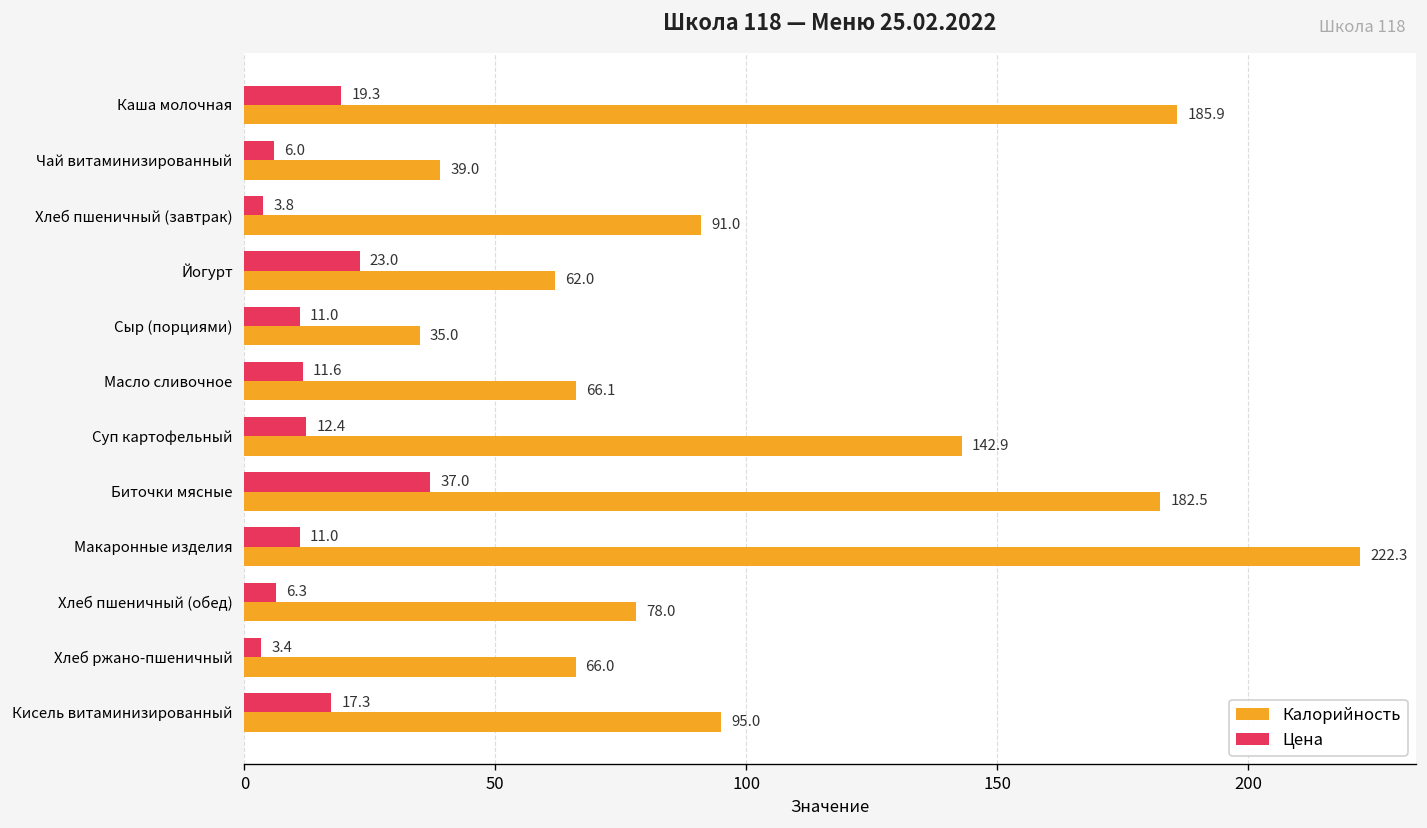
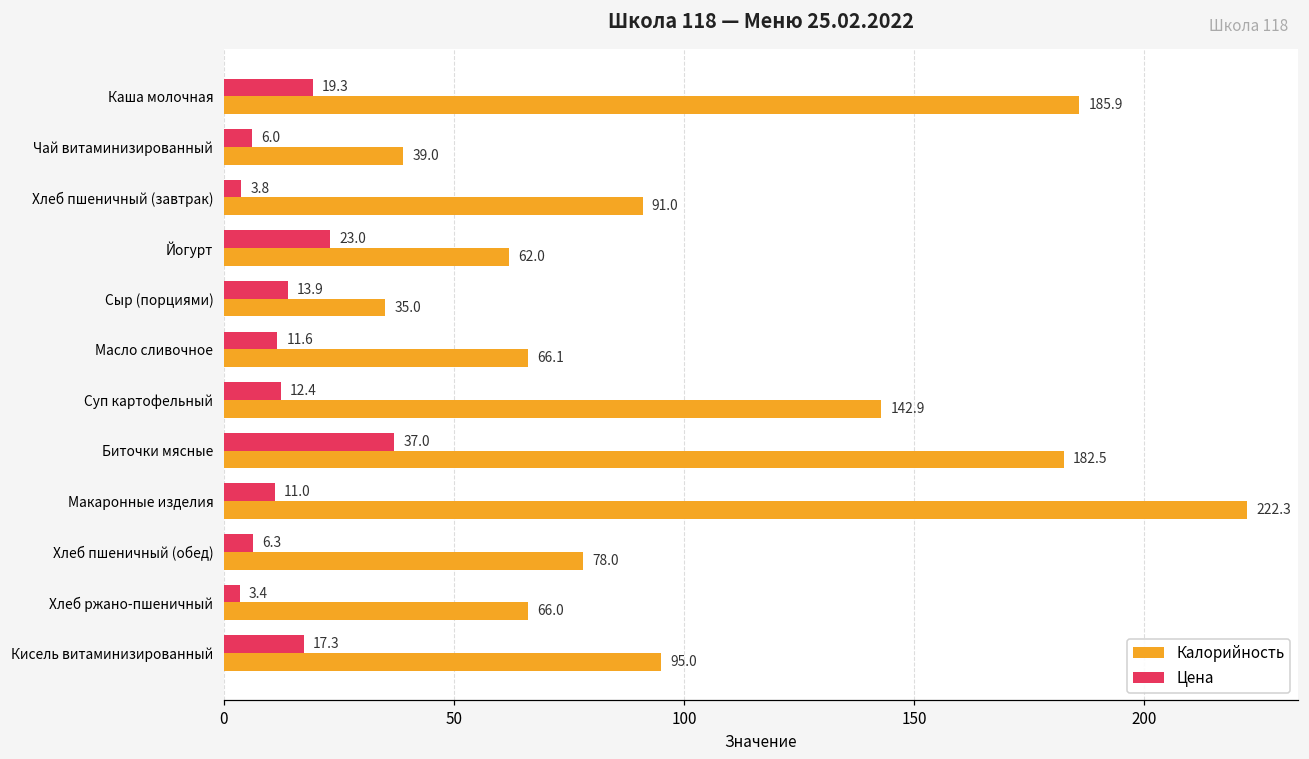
  {
    "Калорийность": {
      "Каша молочная": 185.9,
      "Чай витаминизированный": 39.0,
      "Хлеб пшеничный (завтрак)": 91.0,
      "Йогурт": 62.0,
      "Сыр (порциями)": 35.0,
      "Масло сливочное": 66.1,
      "Суп картофельный": 142.9,
      "Биточки мясные": 182.5,
      "Макаронные изделия": 222.3,
      "Хлеб пшеничный (обед)": 78.0,
      "Хлеб ржано-пшеничный": 66.0,
      "Кисель витаминизированный": 95.0
    },
    "Цена": {
      "Каша молочная": 19.3,
      "Чай витаминизированный": 6.0,
      "Хлеб пшеничный (завтрак)": 3.8,
      "Йогурт": 23.0,
-     "Сыр (порциями)": 11.0,
+     "Сыр (порциями)": 13.9,
      "Масло сливочное": 11.6,
      "Суп картофельный": 12.4,
      "Биточки мясные": 37.0,
      "Макаронные изделия": 11.0,
      "Хлеб пшеничный (обед)": 6.3,
      "Хлеб ржано-пшеничный": 3.4,
      "Кисель витаминизированный": 17.3
    }
  }
